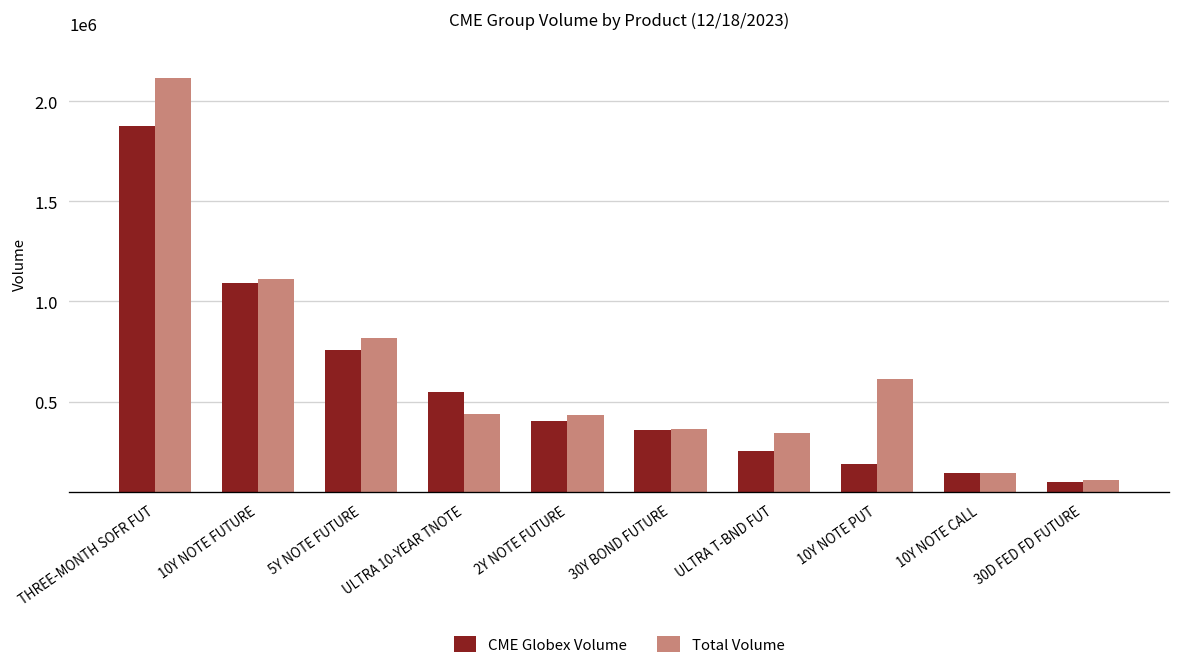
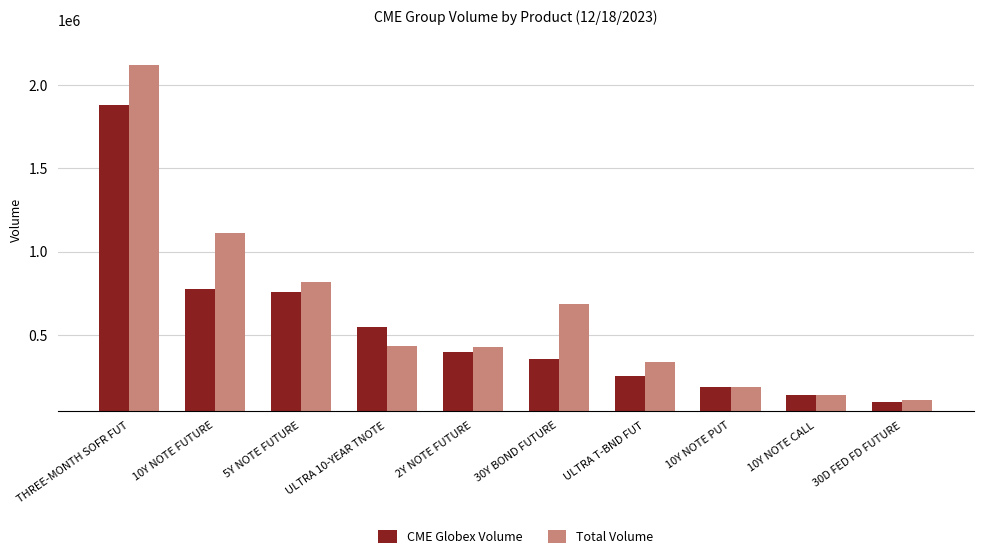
  {
    "CME Globex Volume": {
      "THREE-MONTH SOFR FUT": 1880000,
-     "10Y NOTE FUTURE": 1090000,
+     "10Y NOTE FUTURE": 780000,
      "5Y NOTE FUTURE": 760000,
      "ULTRA 10-YEAR TNOTE": 550000,
      "2Y NOTE FUTURE": 400000,
      "30Y BOND FUTURE": 360000,
      "ULTRA T-BND FUT": 260000,
      "10Y NOTE PUT": 190000,
      "10Y NOTE CALL": 140000,
      "30D FED FD FUTURE": 100000
    },
    "Total Volume": {
      "THREE-MONTH SOFR FUT": 2120000,
      "10Y NOTE FUTURE": 1110000,
      "5Y NOTE FUTURE": 820000,
      "ULTRA 10-YEAR TNOTE": 440000,
      "2Y NOTE FUTURE": 430000,
-     "30Y BOND FUTURE": 360000,
+     "30Y BOND FUTURE": 690000,
      "ULTRA T-BND FUT": 340000,
-     "10Y NOTE PUT": 610000,
+     "10Y NOTE PUT": 190000,
      "10Y NOTE CALL": 140000,
      "30D FED FD FUTURE": 110000
    }
  }
